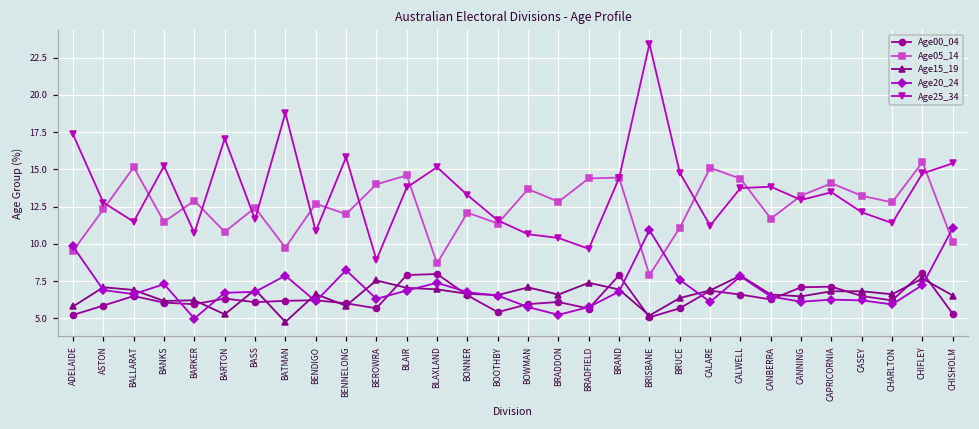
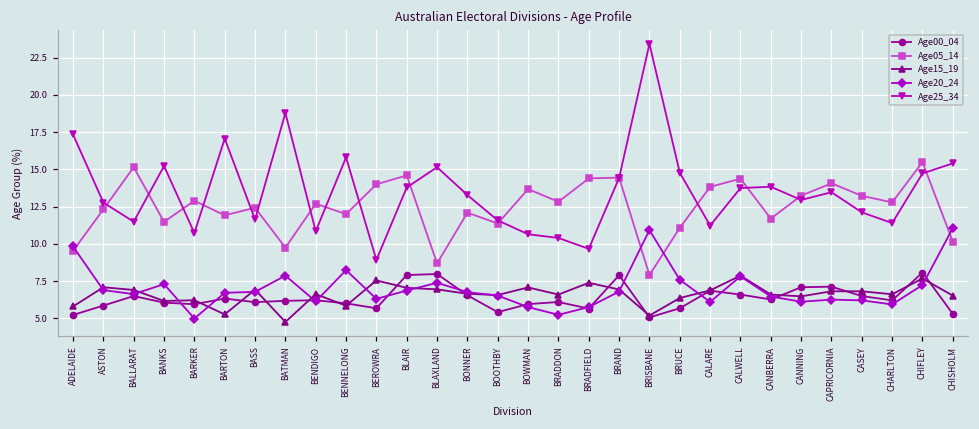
  {
    "Age05_14": {
      "ADELAIDE": 9.5,
      "ASTON": 12.3,
      "BALLARAT": 15.2,
      "BANKS": 11.5,
      "BARKER": 12.9,
-     "BARTON": 10.8,
+     "BARTON": 11.9,
      "BASS": 12.4,
      "BATMAN": 9.8,
      "BENDIGO": 12.7,
      "BENNELONG": 12.0,
      "BEROWRA": 14.0,
      "BLAIR": 14.6,
      "BLAXLAND": 8.7,
      "BONNER": 12.1,
      "BOOTHBY": 11.4,
      "BOWMAN": 13.7,
      "BRADDON": 12.8,
      "BRADFIELD": 14.4,
      "BRISBANE": 7.9,
      "BRUCE": 11.1,
-     "CALARE": 15.1,
+     "CALARE": 13.8,
      "CALWELL": 14.4,
      "CANBERRA": 11.7,
      "CANNING": 13.2,
      "CAPRICORNIA": 14.1,
      "CASEY": 13.2,
      "CHARLTON": 12.8,
      "CHIFLEY": 15.5,
      "CHISHOLM": 10.2
    }
  }
